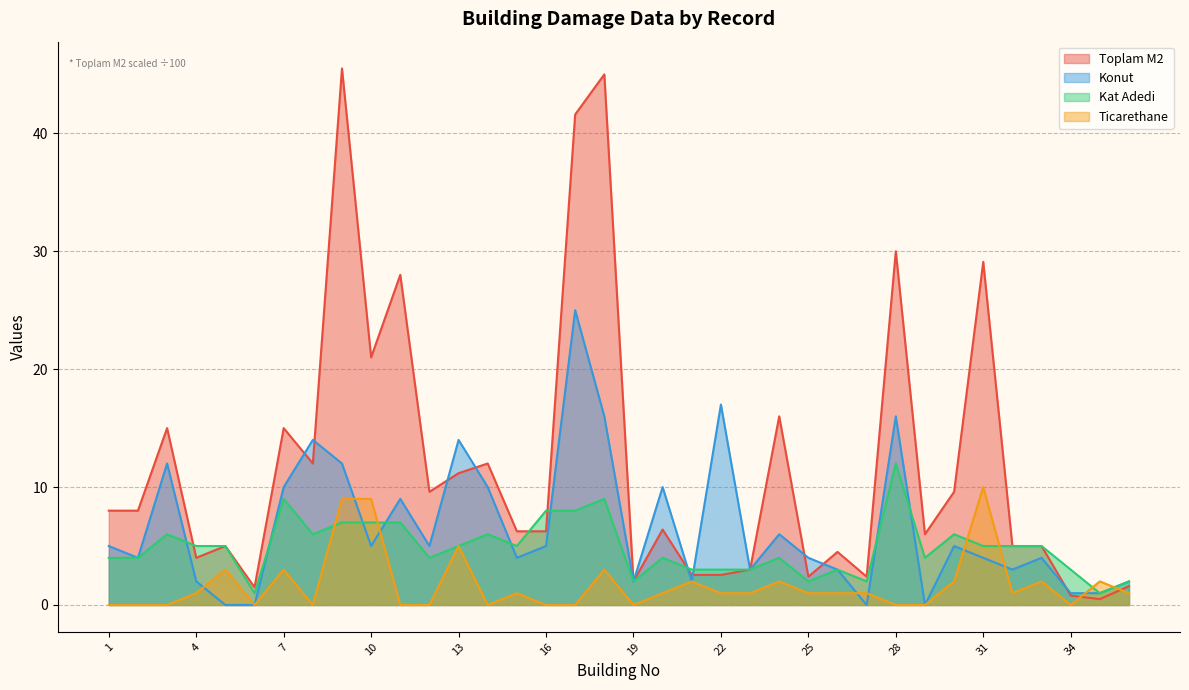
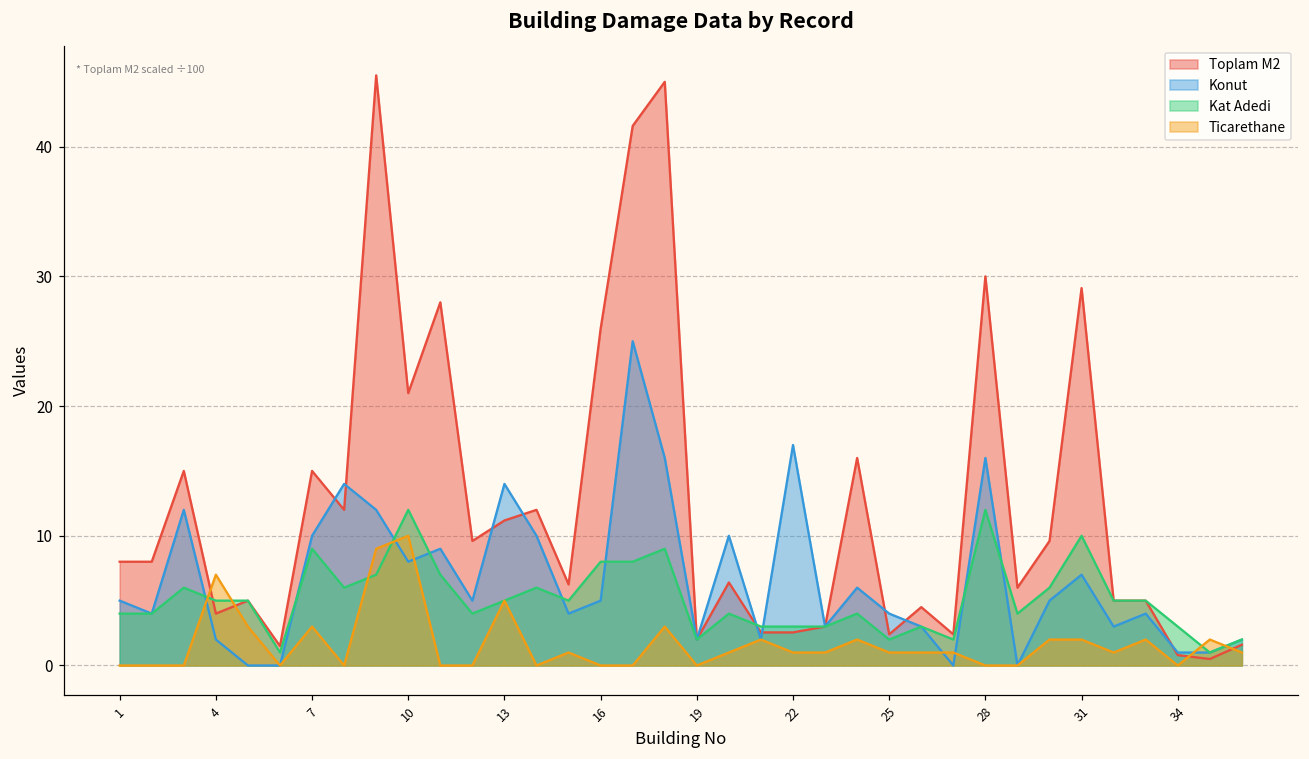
  {
    "Toplam M2": {
      "1": 8.0,
      "4": 4.0,
      "7": 15.0,
      "10": 21.0,
      "13": 11.2,
-     "16": 6.3,
+     "16": 26.0,
      "22": 2.6,
      "25": 2.4,
      "28": 30.0,
      "31": 29.1
    },
    "Konut": {
      "1": 5,
      "4": 2,
      "7": 10,
-     "10": 5,
+     "10": 8,
      "13": 14,
      "16": 5,
      "22": 17,
      "25": 4,
      "28": 16,
-     "31": 4
+     "31": 7
    },
    "Kat Adedi": {
      "1": 4,
      "4": 5,
      "7": 9,
-     "10": 7,
+     "10": 12,
      "16": 8,
      "22": 3,
      "25": 2,
      "28": 12,
-     "31": 5,
+     "31": 10,
      "34": 3
    },
    "Ticarethane": {
      "1": 0,
-     "4": 1,
+     "4": 7,
      "7": 3,
-     "10": 9,
+     "10": 10,
      "16": 0,
      "19": 0,
      "22": 1,
      "25": 1,
      "28": 0,
-     "31": 10,
+     "31": 2,
      "34": 0
    }
  }
